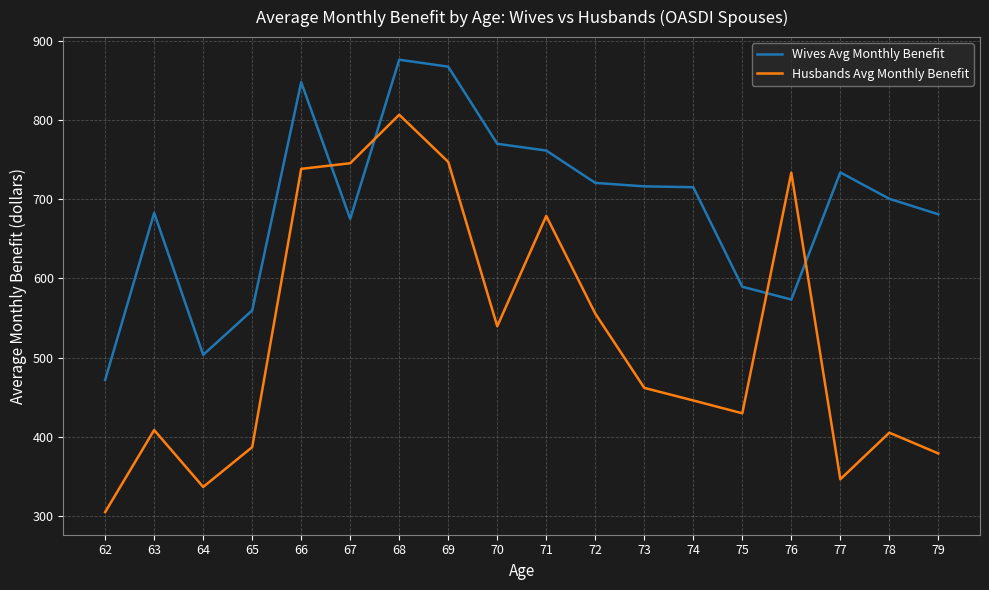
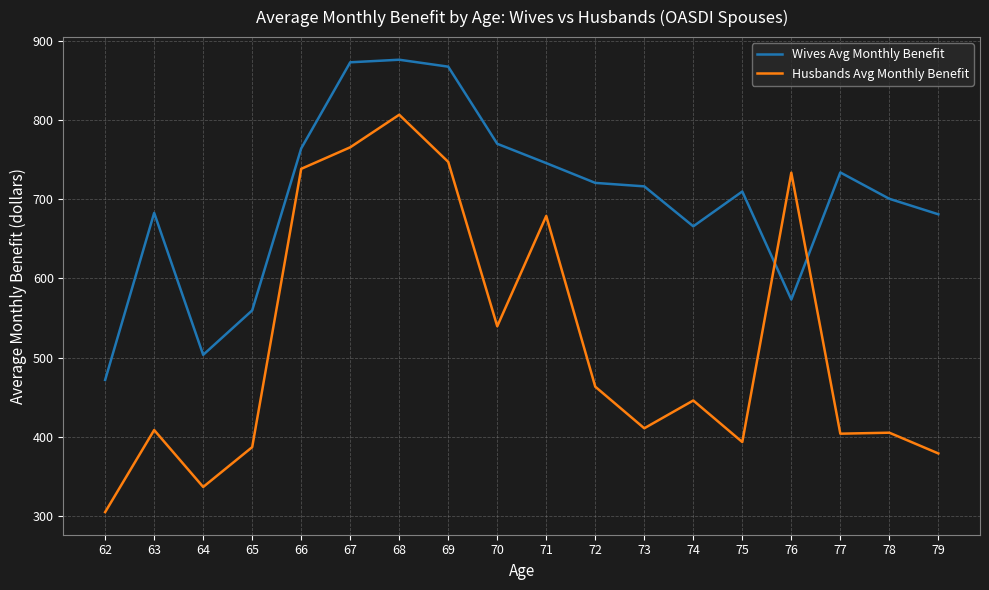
  {
    "Wives Avg Monthly Benefit": {
      "62": 470,
      "63": 680,
      "64": 500,
      "65": 560,
-     "66": 850,
-     "67": 680,
+     "66": 760,
+     "67": 870,
      "68": 880,
      "69": 870,
      "70": 770,
-     "71": 760,
+     "71": 750,
      "72": 720,
      "73": 720,
-     "74": 720,
-     "75": 590,
+     "74": 670,
+     "75": 710,
      "76": 570,
      "77": 730,
      "78": 700,
      "79": 680
    },
    "Husbands Avg Monthly Benefit": {
      "62": 310,
      "63": 410,
      "64": 340,
      "65": 390,
      "66": 740,
-     "67": 750,
+     "67": 770,
      "68": 810,
      "69": 750,
      "70": 540,
      "71": 680,
-     "72": 560,
-     "73": 460,
+     "72": 460,
+     "73": 410,
      "74": 450,
-     "75": 430,
+     "75": 390,
      "76": 730,
-     "77": 350,
+     "77": 400,
      "78": 410,
      "79": 380
    }
  }
